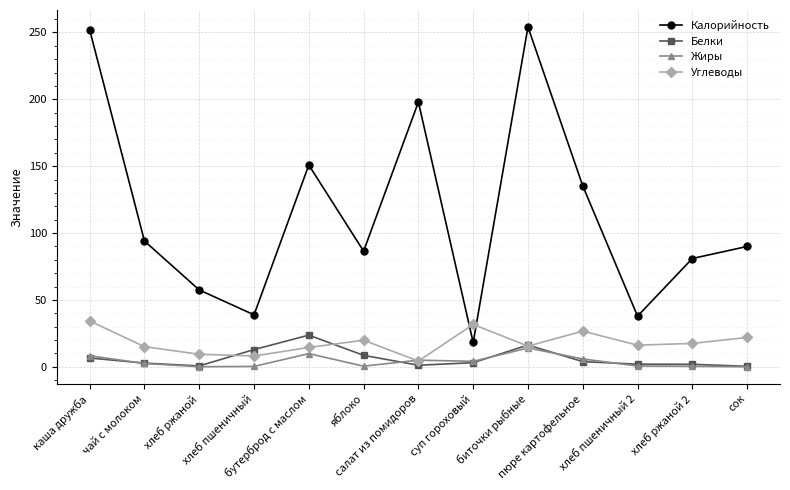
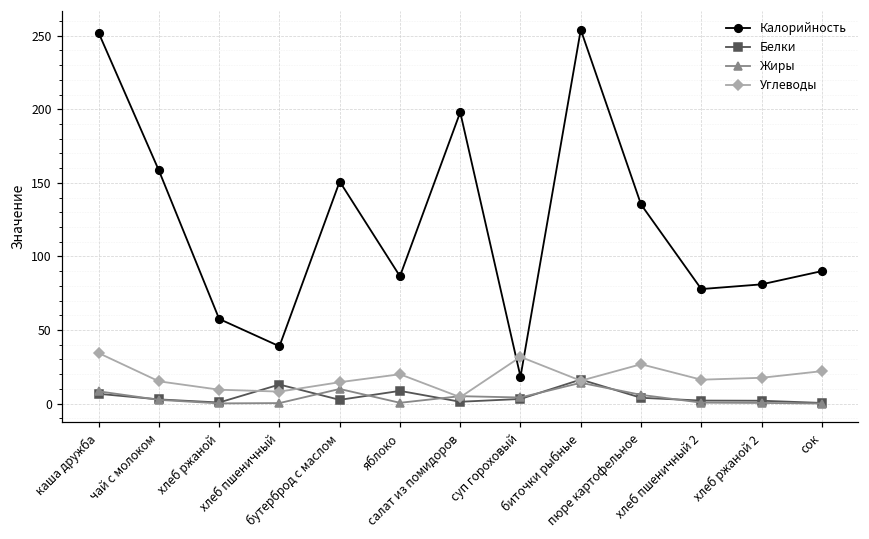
  {
    "Калорийность": {
      "каша дружба": 252,
-     "чай с молоком": 94,
+     "чай с молоком": 158,
      "хлеб ржаной": 58,
      "хлеб пшеничный": 39,
      "бутерброд с маслом": 151,
      "яблоко": 87,
      "салат из помидоров": 198,
      "суп гороховый": 18,
      "биточки рыбные": 254,
      "пюре картофельное": 135,
-     "хлеб пшеничный 2": 38,
+     "хлеб пшеничный 2": 78,
      "хлеб ржаной 2": 81,
      "сок": 90
    },
    "Белки": {
      "хлеб пшеничный": 13,
-     "бутерброд с маслом": 24,
+     "бутерброд с маслом": 3,
      "яблоко": 9,
      "салат из помидоров": 1,
      "пюре картофельное": 4
    }
  }
